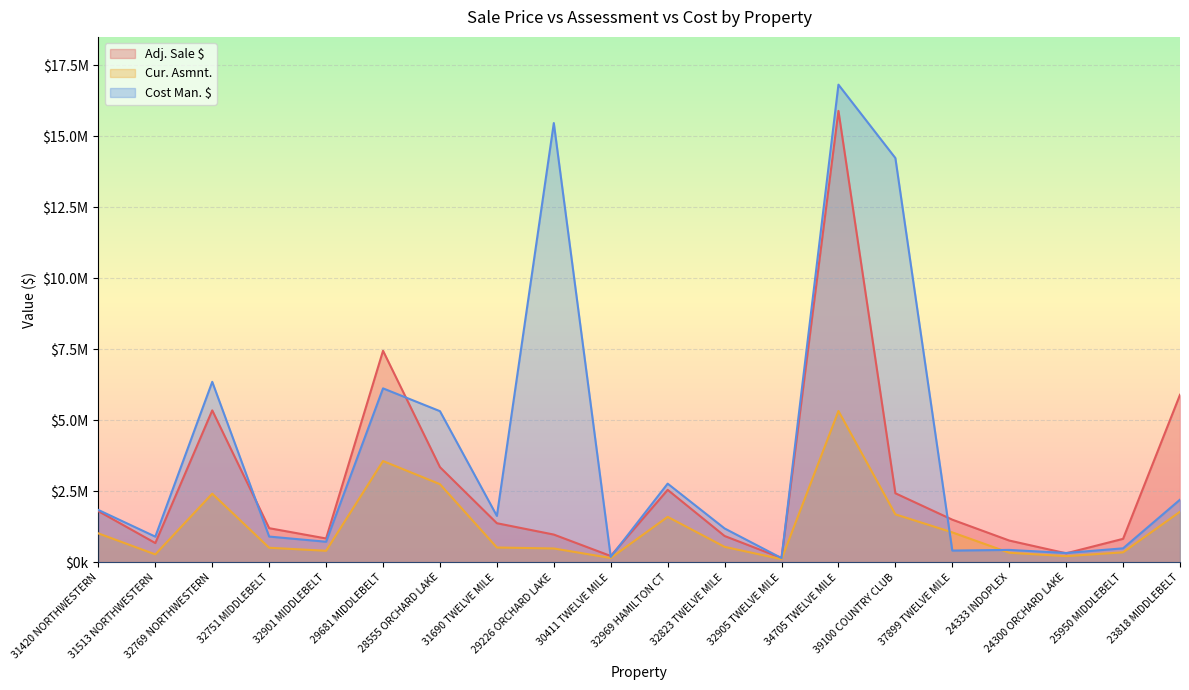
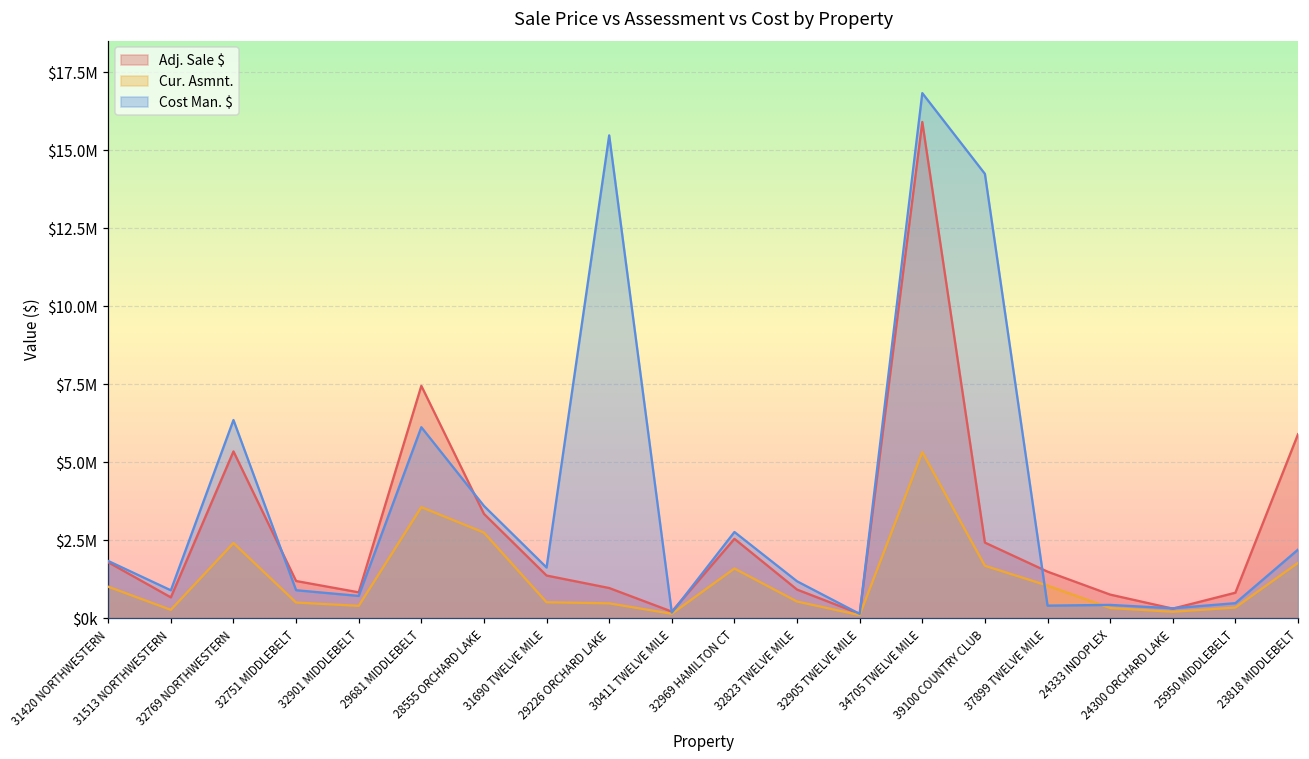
  {
    "Cost Man. $": {
      "31513 NORTHWESTERN": "$900000",
      "32769 NORTHWESTERN": "$6400000",
      "32751 MIDDLEBELT": "$900000",
      "32901 MIDDLEBELT": "$700000",
      "29681 MIDDLEBELT": "$6100000",
-     "28555 ORCHARD LAKE": "$5300000",
+     "28555 ORCHARD LAKE": "$3600000",
      "31690 TWELVE MILE": "$1600000",
      "29226 ORCHARD LAKE": "$15500000",
      "32969 HAMILTON CT": "$2800000",
      "32823 TWELVE MILE": "$1200000",
      "34705 TWELVE MILE": "$16800000",
      "39100 COUNTRY CLUB": "$14200000",
      "37899 TWELVE MILE": "$400000",
      "24333 INDOPLEX": "$400000",
      "25950 MIDDLEBELT": "$500000",
      "23818 MIDDLEBELT": "$2200000"
    }
  }
